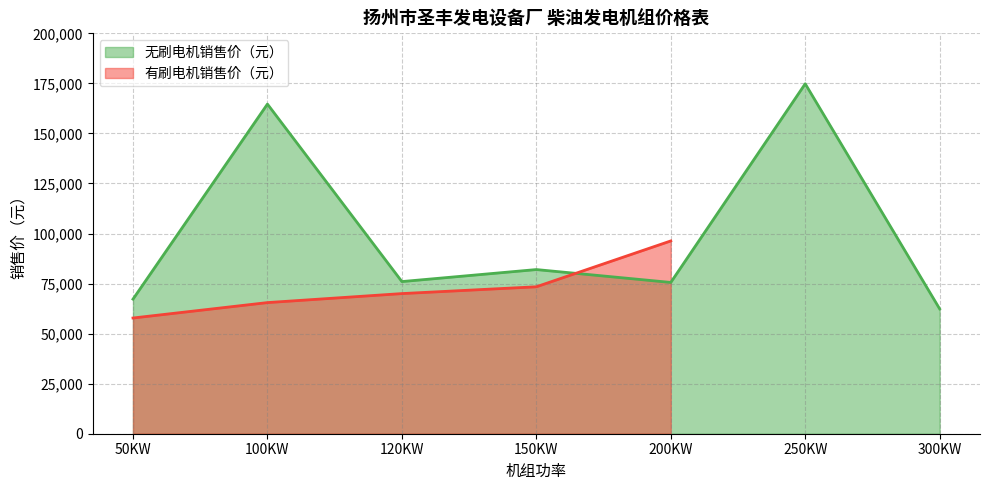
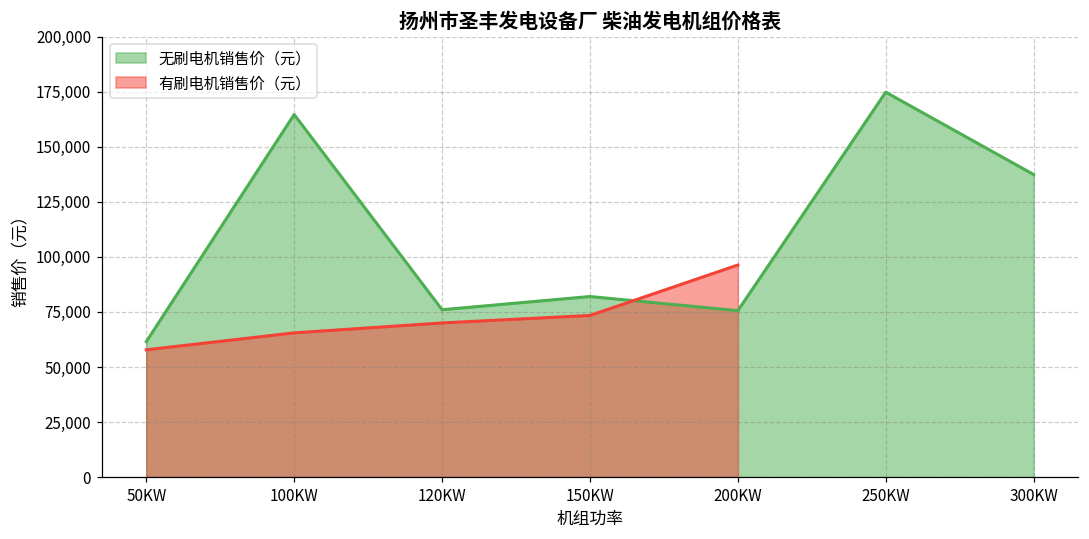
  {
    "无刷电机销售价（元）": {
-     "50KW": "67,000",
+     "50KW": "62,000",
      "100KW": "165,000",
      "120KW": "76,000",
      "150KW": "82,000",
      "200KW": "76,000",
      "250KW": "175,000",
-     "300KW": "62,000"
+     "300KW": "137,000"
    },
    "有刷电机销售价（元）": {
      "50KW": "58,000",
      "100KW": "66,000",
      "120KW": "70,000",
      "150KW": "73,000",
      "200KW": "96,000"
    }
  }
